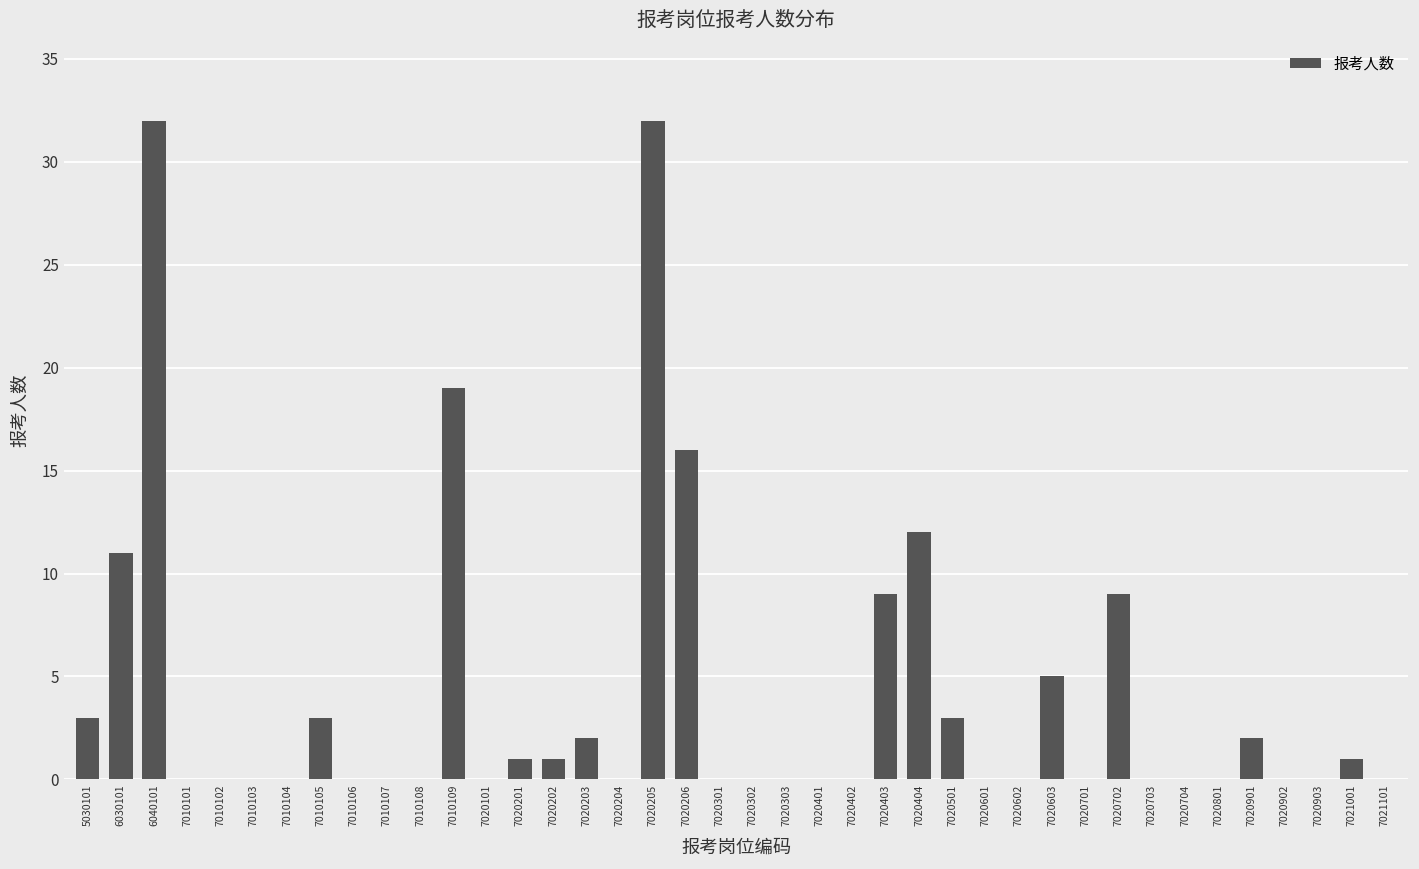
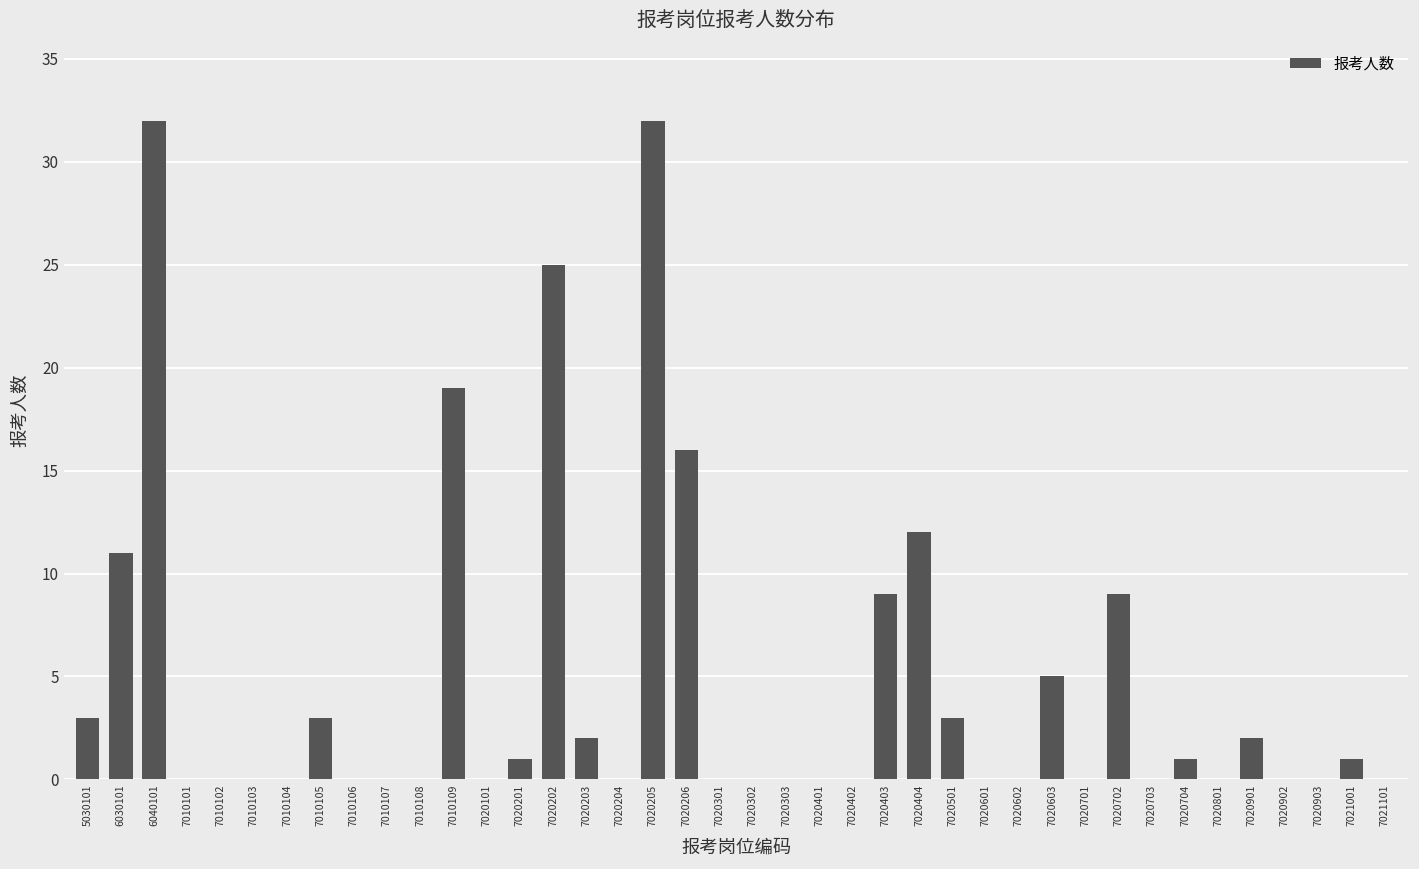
  {
    "5030101": 3,
    "6030101": 11,
    "6040101": 32,
    "7010101": 0,
    "7010102": 0,
    "7010103": 0,
    "7010104": 0,
    "7010105": 3,
    "7010106": 0,
    "7010107": 0,
    "7010108": 0,
    "7010109": 19,
    "7020101": 0,
    "7020201": 1,
-   "7020202": 1,
+   "7020202": 25,
    "7020203": 2,
    "7020204": 0,
    "7020205": 32,
    "7020206": 16,
    "7020301": 0,
    "7020302": 0,
    "7020303": 0,
    "7020401": 0,
    "7020402": 0,
    "7020403": 9,
    "7020404": 12,
    "7020501": 3,
    "7020601": 0,
    "7020602": 0,
    "7020603": 5,
    "7020701": 0,
    "7020702": 9,
    "7020703": 0,
-   "7020704": 0,
+   "7020704": 1,
    "7020801": 0,
    "7020901": 2,
    "7020902": 0,
    "7020903": 0,
    "7021001": 1,
    "7021101": 0
  }
